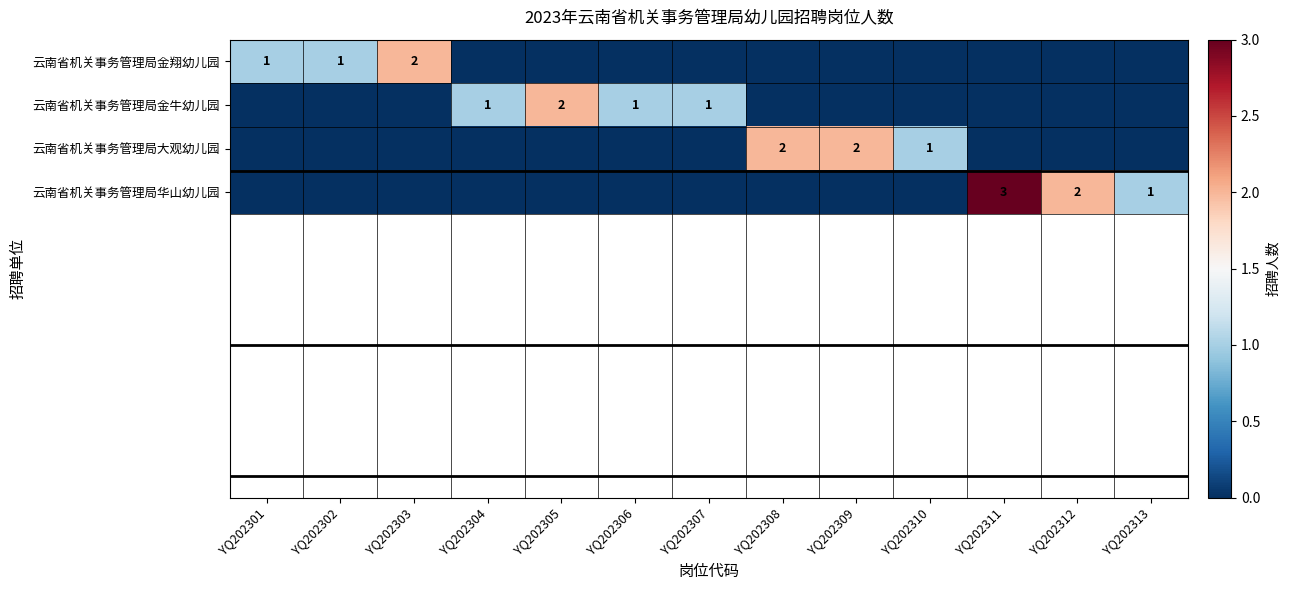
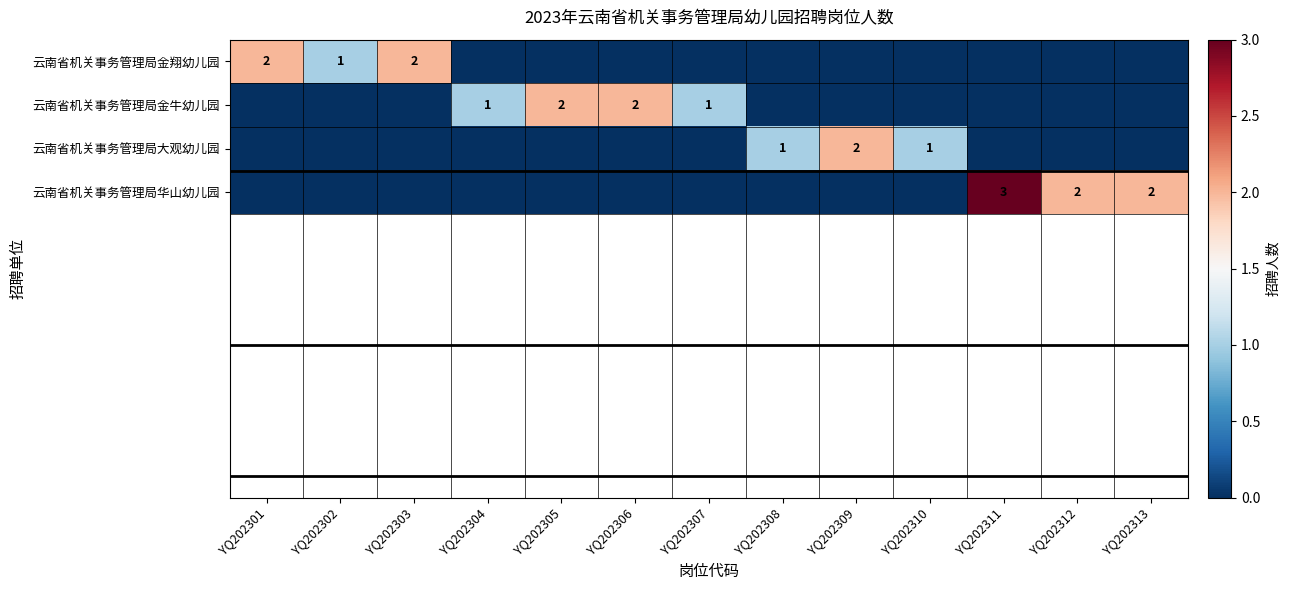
  {
    "云南省机关事务管理局金翔幼儿园": {
-     "YQ202301": 1,
+     "YQ202301": 2,
      "YQ202302": 1,
      "YQ202303": 2
    },
    "云南省机关事务管理局金牛幼儿园": {
      "YQ202304": 1,
      "YQ202305": 2,
-     "YQ202306": 1,
+     "YQ202306": 2,
      "YQ202307": 1
    },
    "云南省机关事务管理局大观幼儿园": {
-     "YQ202308": 2,
+     "YQ202308": 1,
      "YQ202309": 2,
      "YQ202310": 1
    },
    "云南省机关事务管理局华山幼儿园": {
      "YQ202311": 3,
      "YQ202312": 2,
-     "YQ202313": 1
+     "YQ202313": 2
    }
  }
